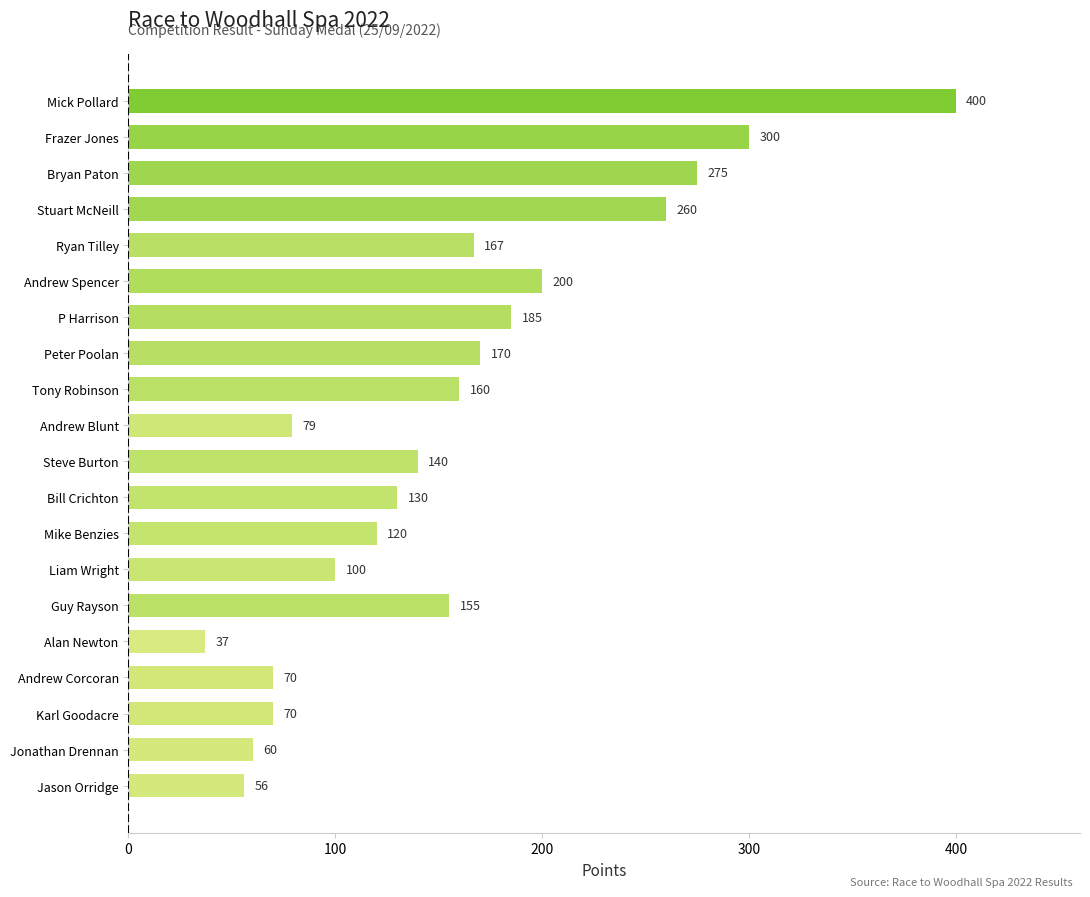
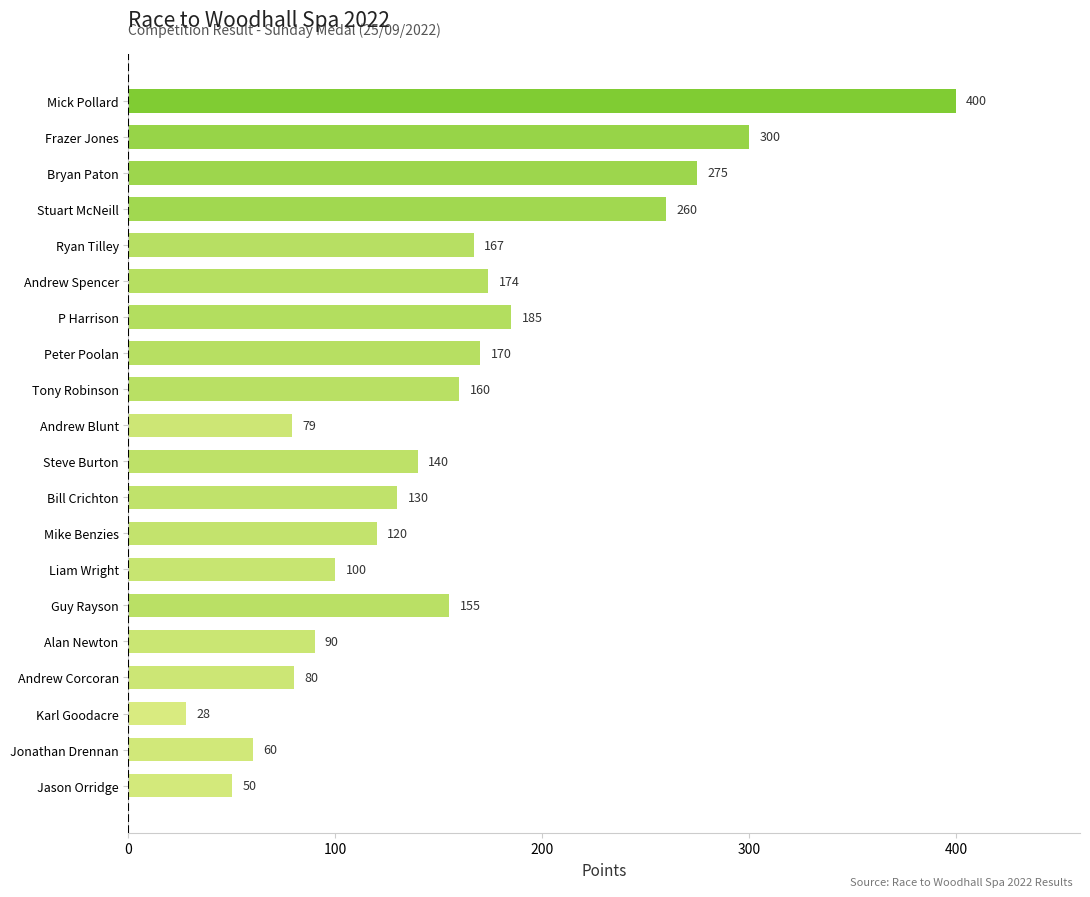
  {
    "Mick Pollard": 400,
    "Frazer Jones": 300,
    "Bryan Paton": 275,
    "Stuart McNeill": 260,
    "Ryan Tilley": 167,
-   "Andrew Spencer": 200,
+   "Andrew Spencer": 174,
    "P Harrison": 185,
    "Peter Poolan": 170,
    "Tony Robinson": 160,
    "Andrew Blunt": 79,
    "Steve Burton": 140,
    "Bill Crichton": 130,
    "Mike Benzies": 120,
    "Liam Wright": 100,
    "Guy Rayson": 155,
-   "Alan Newton": 37,
-   "Andrew Corcoran": 70,
-   "Karl Goodacre": 70,
+   "Alan Newton": 90,
+   "Andrew Corcoran": 80,
+   "Karl Goodacre": 28,
    "Jonathan Drennan": 60,
-   "Jason Orridge": 56
+   "Jason Orridge": 50
  }
